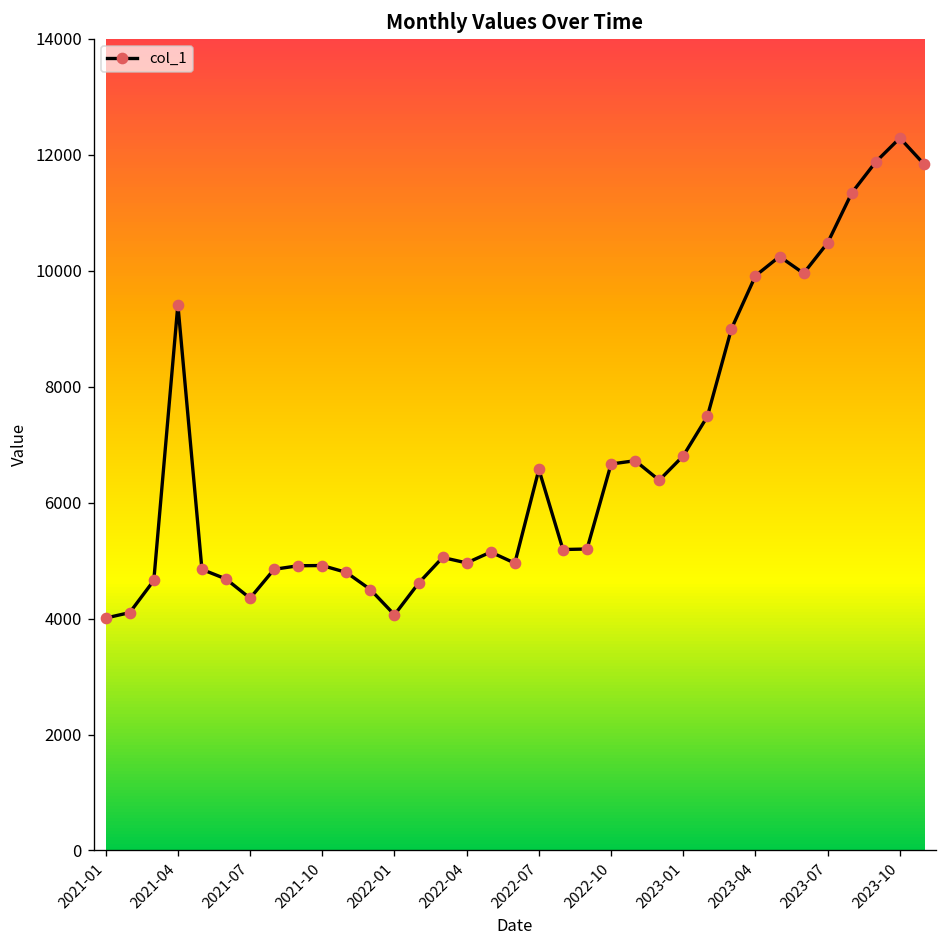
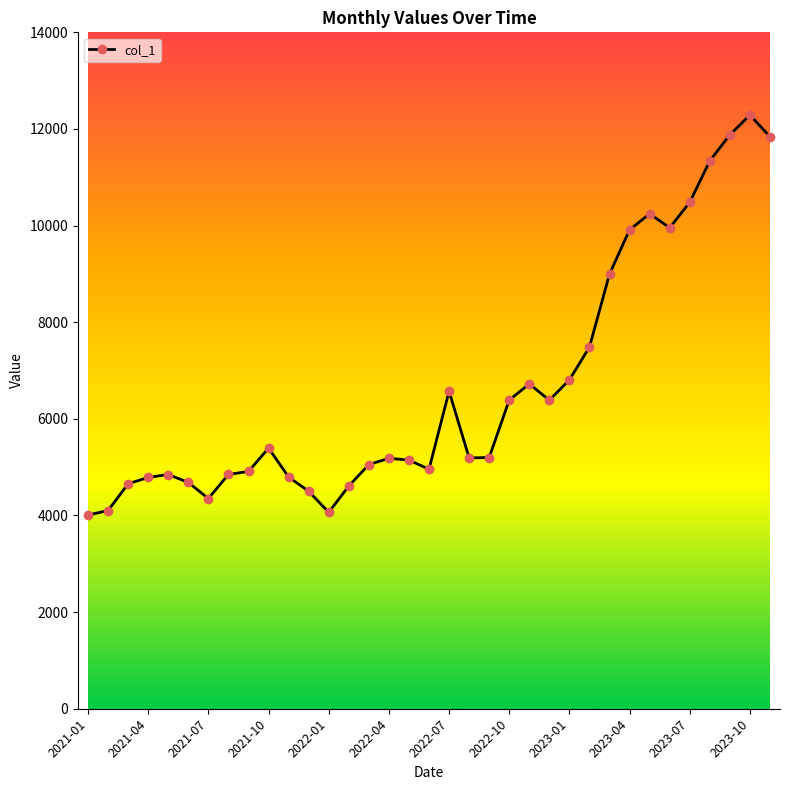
  {
    "2021-01": 4000,
-   "2021-04": 9400,
+   "2021-04": 4800,
    "2021-07": 4400,
-   "2021-10": 4900,
+   "2021-10": 5400,
    "2022-01": 4100,
-   "2022-04": 5000,
+   "2022-04": 5200,
    "2022-07": 6600,
-   "2022-10": 6700,
+   "2022-10": 6400,
    "2023-01": 6800,
    "2023-04": 9900,
    "2023-07": 10500,
    "2023-10": 12300
  }
